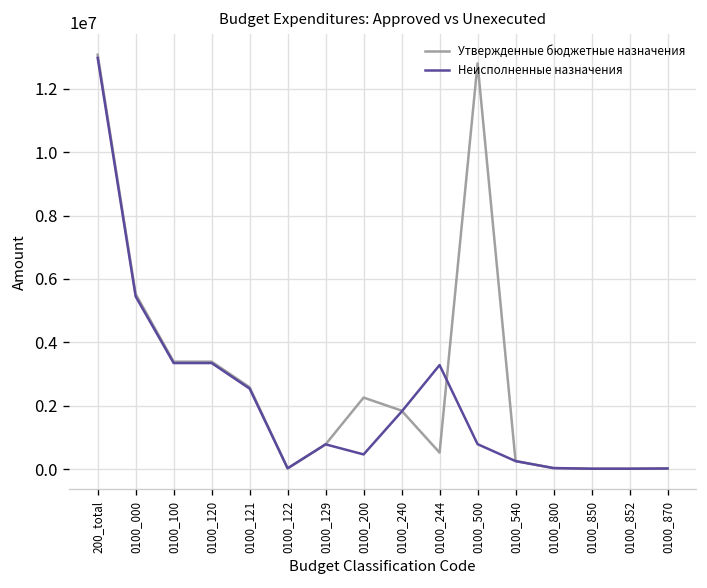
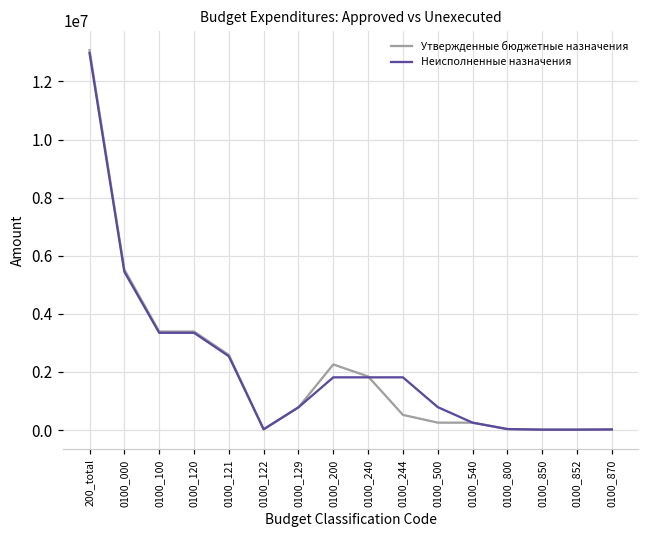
  {
    "Утвержденные бюджетные назначения": {
      "200_total": 13100000,
      "0100_200": 2300000,
      "0100_244": 500000,
-     "0100_500": 12800000
+     "0100_500": 300000
    },
    "Неисполненные назначения": {
      "200_total": 13000000,
-     "0100_200": 500000,
-     "0100_244": 3300000,
+     "0100_200": 1800000,
+     "0100_244": 1800000,
      "0100_500": 800000
    }
  }
